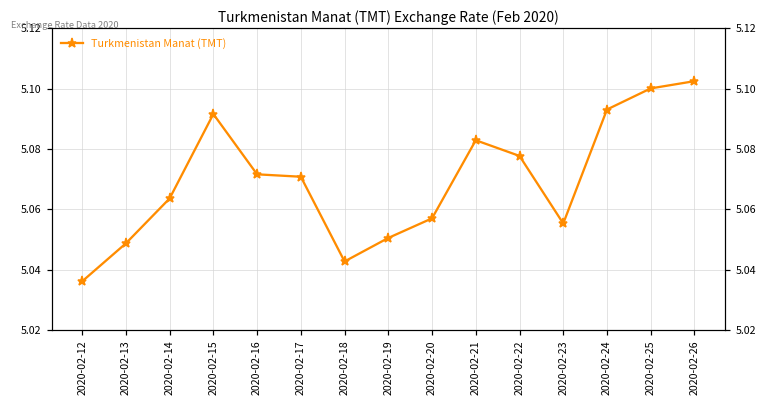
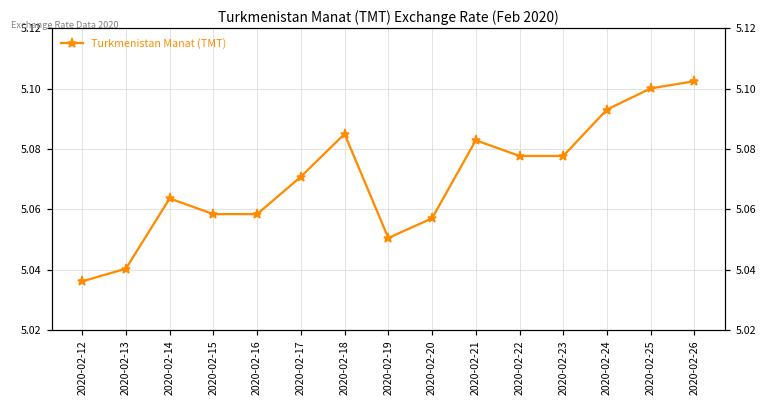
  {
    "2020-02-12": 5.036,
-   "2020-02-13": 5.049,
+   "2020-02-13": 5.040,
    "2020-02-14": 5.064,
-   "2020-02-15": 5.092,
-   "2020-02-16": 5.072,
+   "2020-02-15": 5.058,
+   "2020-02-16": 5.058,
    "2020-02-17": 5.071,
-   "2020-02-18": 5.043,
+   "2020-02-18": 5.085,
    "2020-02-19": 5.051,
    "2020-02-20": 5.057,
    "2020-02-21": 5.083,
    "2020-02-22": 5.078,
-   "2020-02-23": 5.055,
+   "2020-02-23": 5.078,
    "2020-02-24": 5.093,
    "2020-02-25": 5.100,
    "2020-02-26": 5.103
  }
